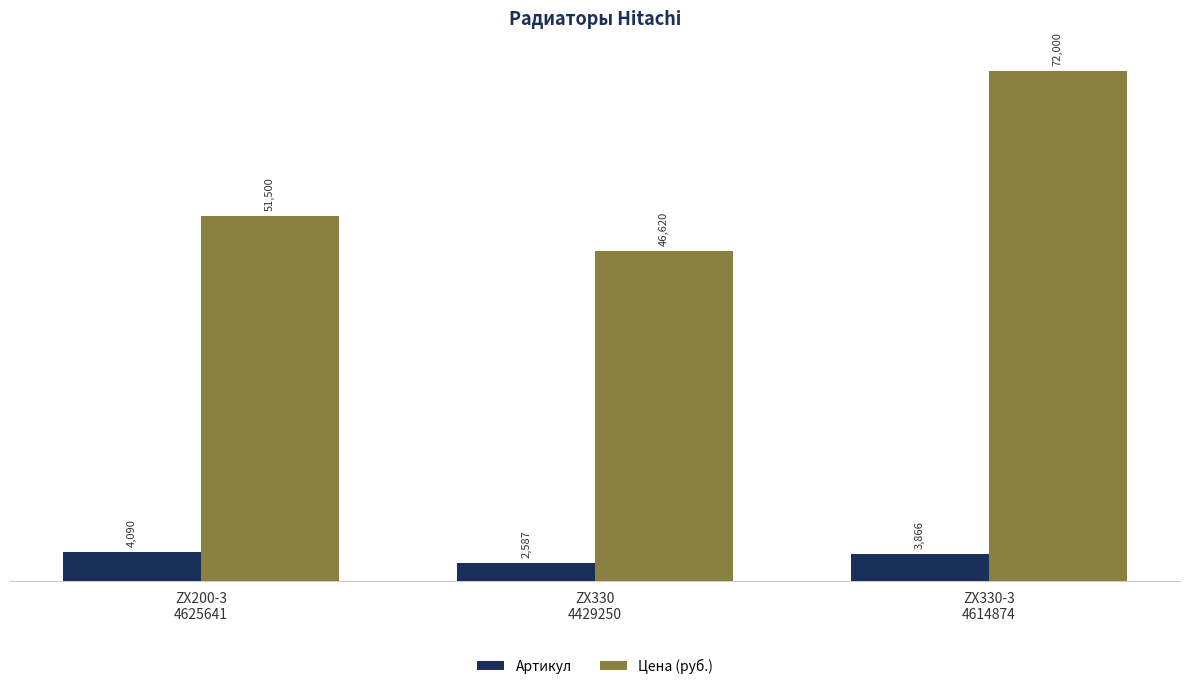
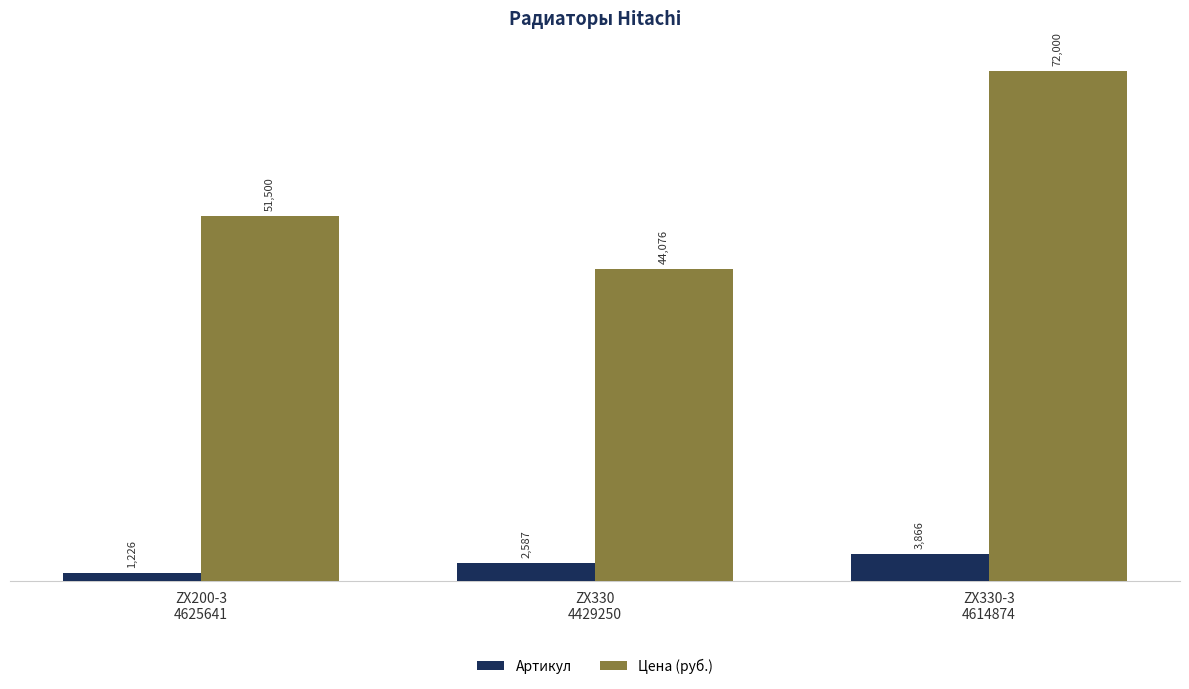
  {
    "Артикул": {
-     "ZX200-3 4625641": "4,090",
+     "ZX200-3 4625641": "1,226",
      "ZX330 4429250": "2,587",
      "ZX330-3 4614874": "3,866"
    },
    "Цена (руб.)": {
      "ZX200-3 4625641": "51,500",
-     "ZX330 4429250": "46,620",
+     "ZX330 4429250": "44,076",
      "ZX330-3 4614874": "72,000"
    }
  }
